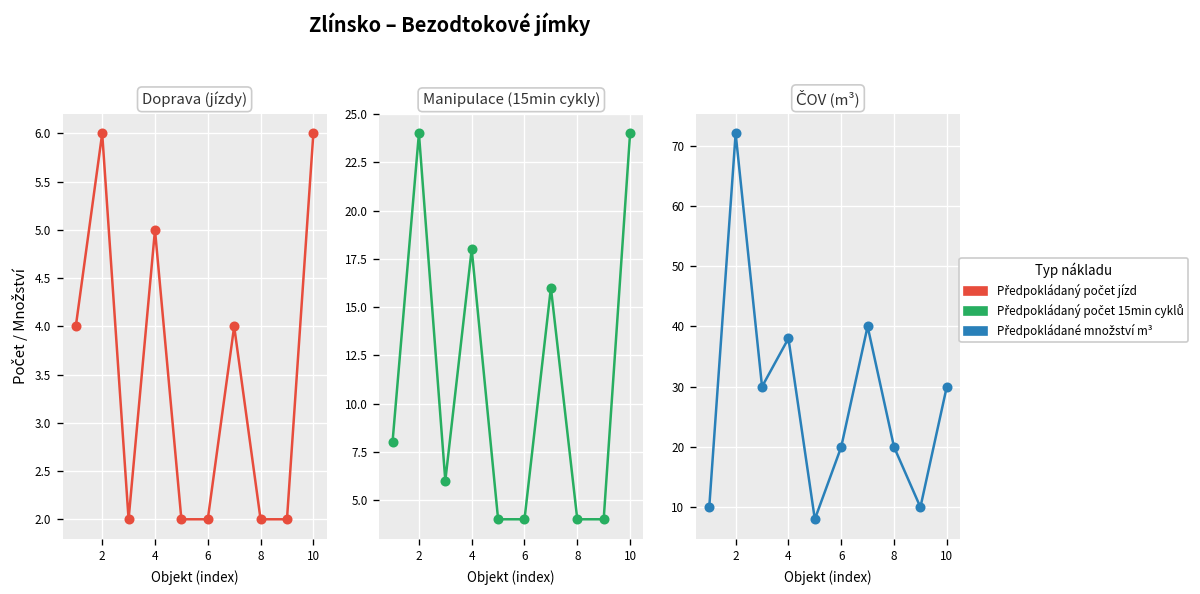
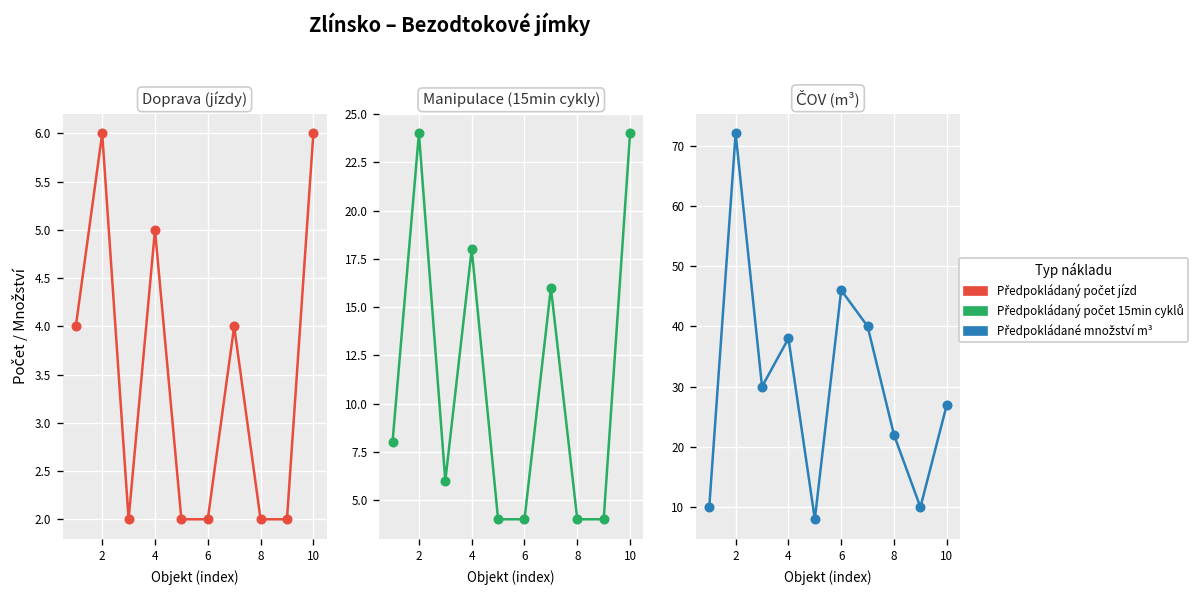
  {
    "Doprava (jízdy)": {
      "2": 6.0,
      "4": 5.0,
      "6": 2.0,
      "8": 2.0,
      "10": 6.0
    },
    "Manipulace (15min cykly)": {
      "2": 24.0,
      "4": 18.0,
      "6": 4.0,
      "8": 4.0,
      "10": 24.0
    },
    "ČOV (m³)": {
      "2": 72,
      "4": 38,
-     "6": 20,
-     "8": 20,
-     "10": 30
+     "6": 46,
+     "8": 22,
+     "10": 27
    }
  }
